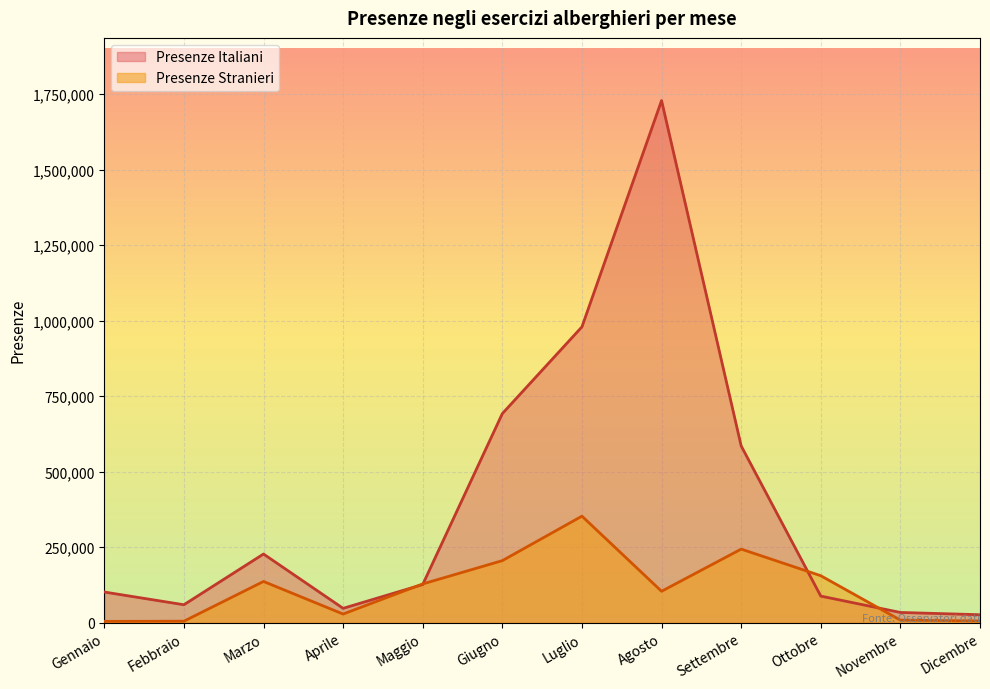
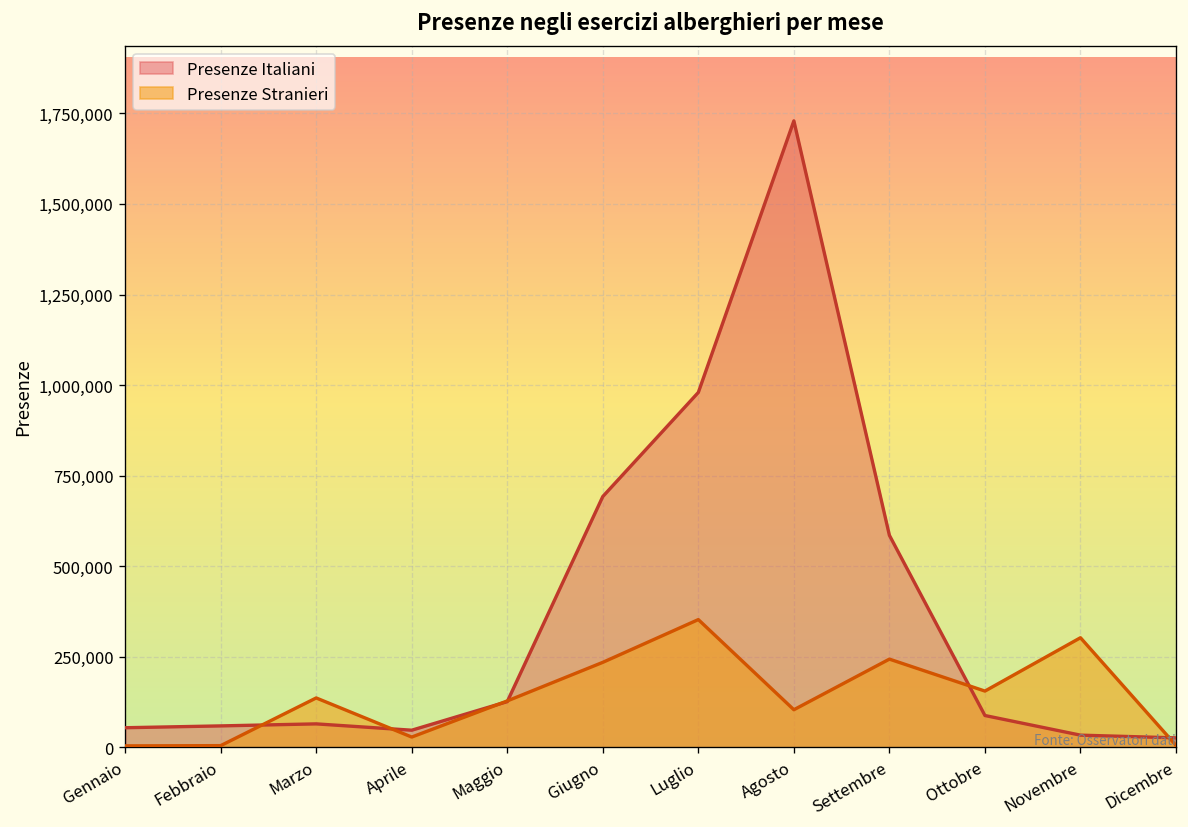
  {
    "Presenze Italiani": {
-     "Gennaio": "100,000",
+     "Gennaio": "50,000",
      "Febbraio": "60,000",
-     "Marzo": "230,000",
+     "Marzo": "70,000",
      "Aprile": "50,000",
      "Giugno": "690,000",
      "Luglio": "980,000",
      "Agosto": "1,730,000",
      "Settembre": "590,000",
      "Ottobre": "90,000",
      "Novembre": "30,000",
      "Dicembre": "30,000"
    },
    "Presenze Stranieri": {
      "Gennaio": "0",
      "Febbraio": "10,000",
      "Marzo": "140,000",
      "Aprile": "30,000",
-     "Giugno": "210,000",
+     "Giugno": "230,000",
      "Luglio": "350,000",
      "Agosto": "100,000",
      "Settembre": "240,000",
      "Ottobre": "160,000",
-     "Novembre": "10,000",
+     "Novembre": "300,000",
      "Dicembre": "10,000"
    }
  }
